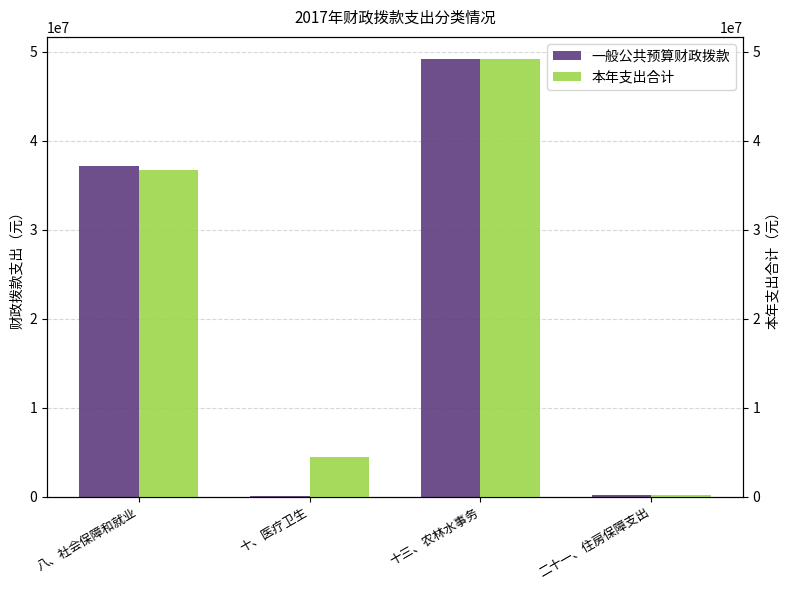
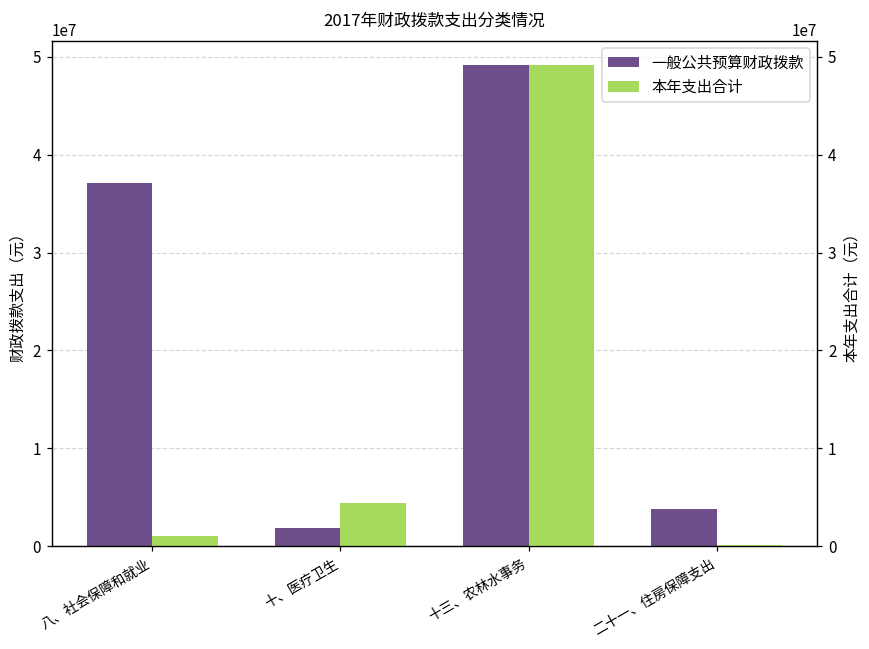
  {
    "一般公共预算财政拨款": {
      "八、社会保障和就业": 37000000,
-     "十、医疗卫生": 0,
+     "十、医疗卫生": 2000000,
      "十三、农林水事务": 49000000,
-     "二十一、住房保障支出": 0
+     "二十一、住房保障支出": 4000000
    },
    "本年支出合计": {
-     "八、社会保障和就业": 37000000,
+     "八、社会保障和就业": 1000000,
      "十、医疗卫生": 4000000,
      "十三、农林水事务": 49000000
    }
  }
